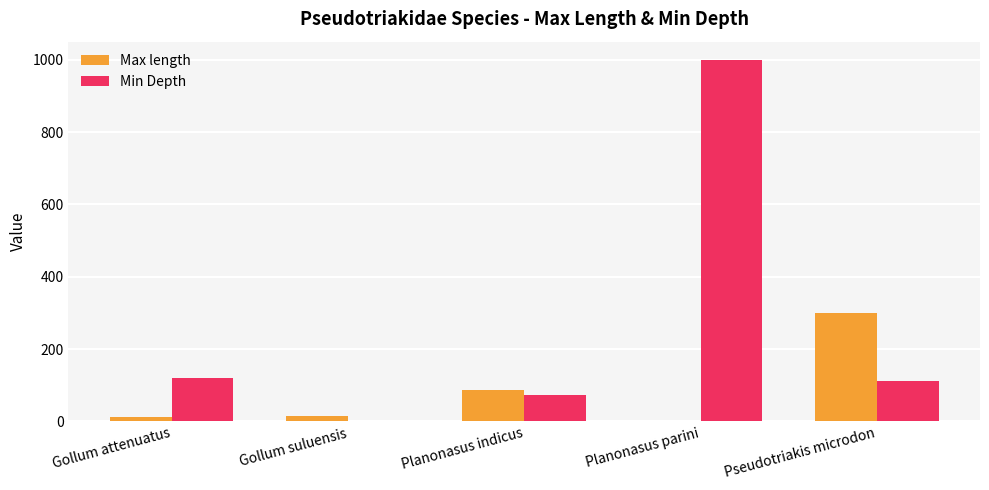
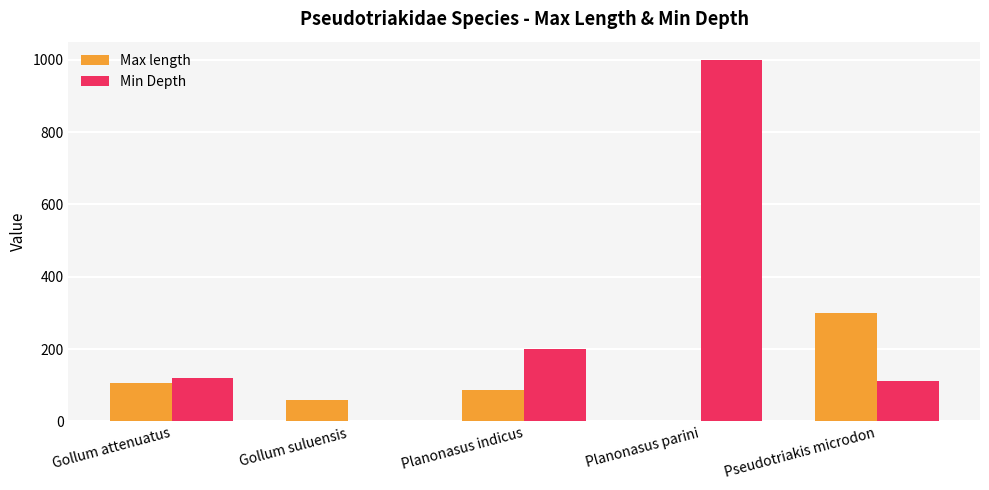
  {
    "Max length": {
-     "Gollum attenuatus": 10,
-     "Gollum suluensis": 20,
+     "Gollum attenuatus": 110,
+     "Gollum suluensis": 60,
      "Planonasus indicus": 90,
      "Planonasus parini": 0,
      "Pseudotriakis microdon": 300
    },
    "Min Depth": {
      "Gollum attenuatus": 120,
      "Gollum suluensis": 0,
-     "Planonasus indicus": 70,
+     "Planonasus indicus": 200,
      "Planonasus parini": 1000,
      "Pseudotriakis microdon": 110
    }
  }
